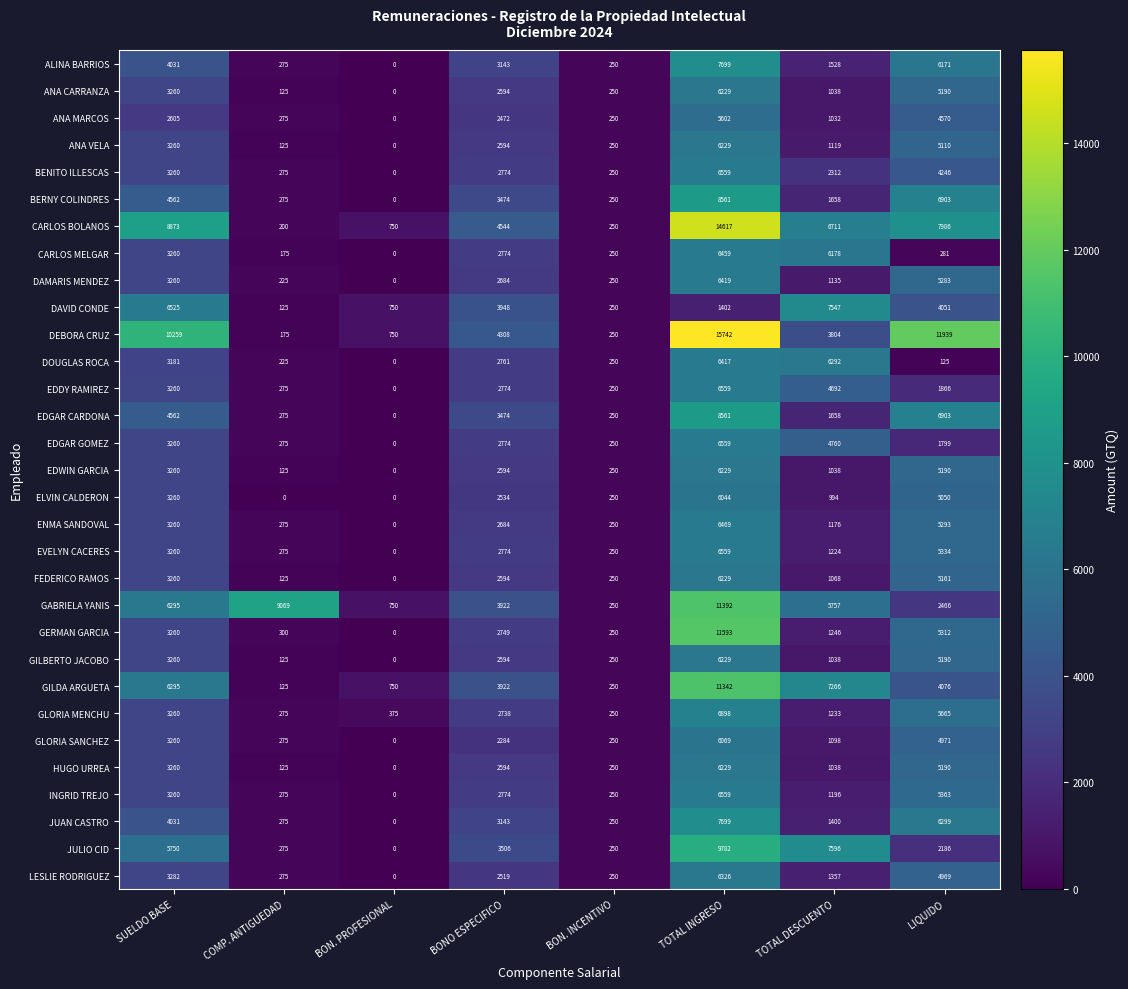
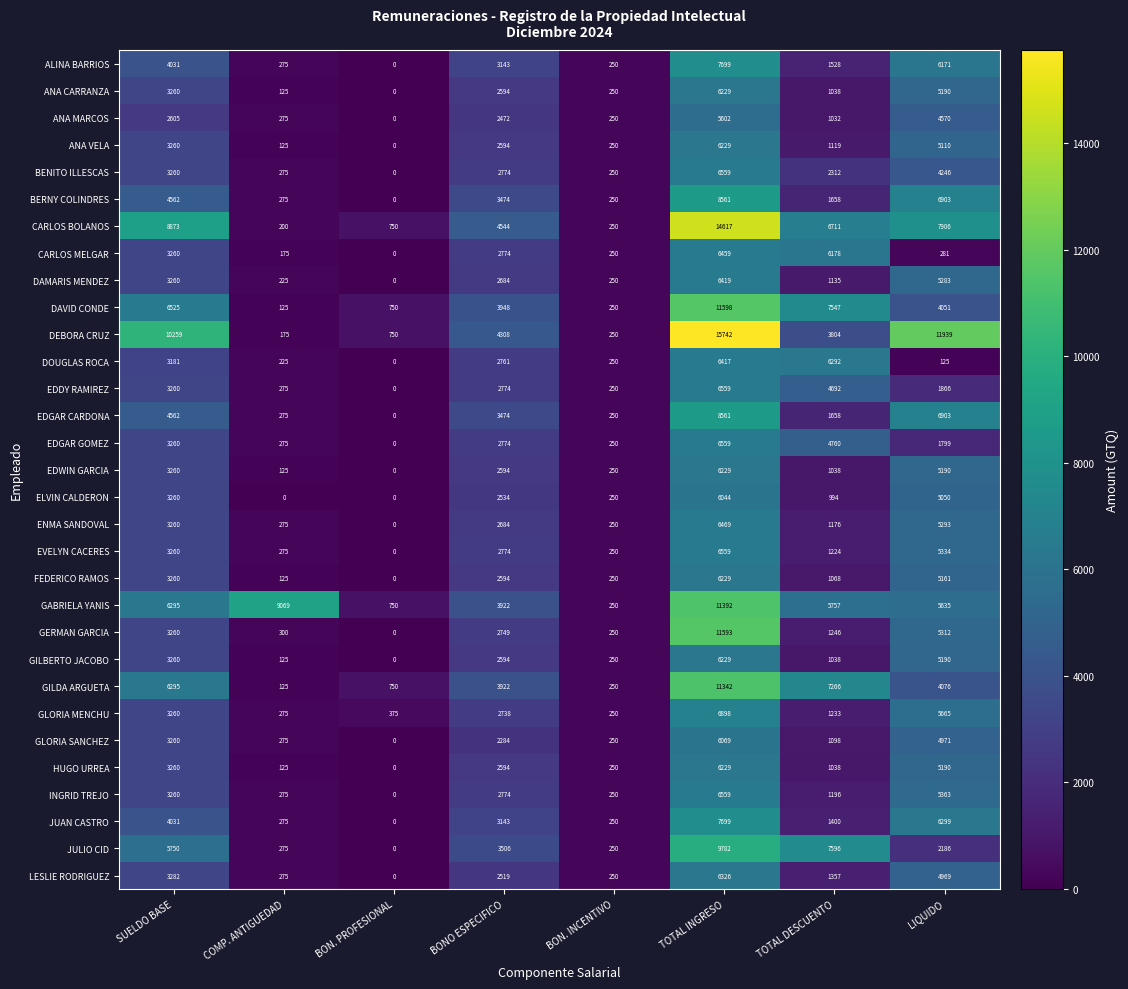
  {
    "DAVID CONDE": {
      "SUELDO BASE": 6525,
      "COMP. ANTIGUEDAD": 125,
      "BON. PROFESIONAL": 750,
      "BONO ESPECIFICO": 3948,
      "BON. INCENTIVO": 250,
-     "TOTAL INGRESO": 1402,
+     "TOTAL INGRESO": 11598,
      "TOTAL DESCUENTO": 7547,
      "LIQUIDO": 4051
    },
    "GABRIELA YANIS": {
      "SUELDO BASE": 6295,
      "COMP. ANTIGUEDAD": 9069,
      "BON. PROFESIONAL": 750,
      "BONO ESPECIFICO": 3922,
      "BON. INCENTIVO": 250,
      "TOTAL INGRESO": 11392,
      "TOTAL DESCUENTO": 5757,
-     "LIQUIDO": 2466
+     "LIQUIDO": 5635
    }
  }
